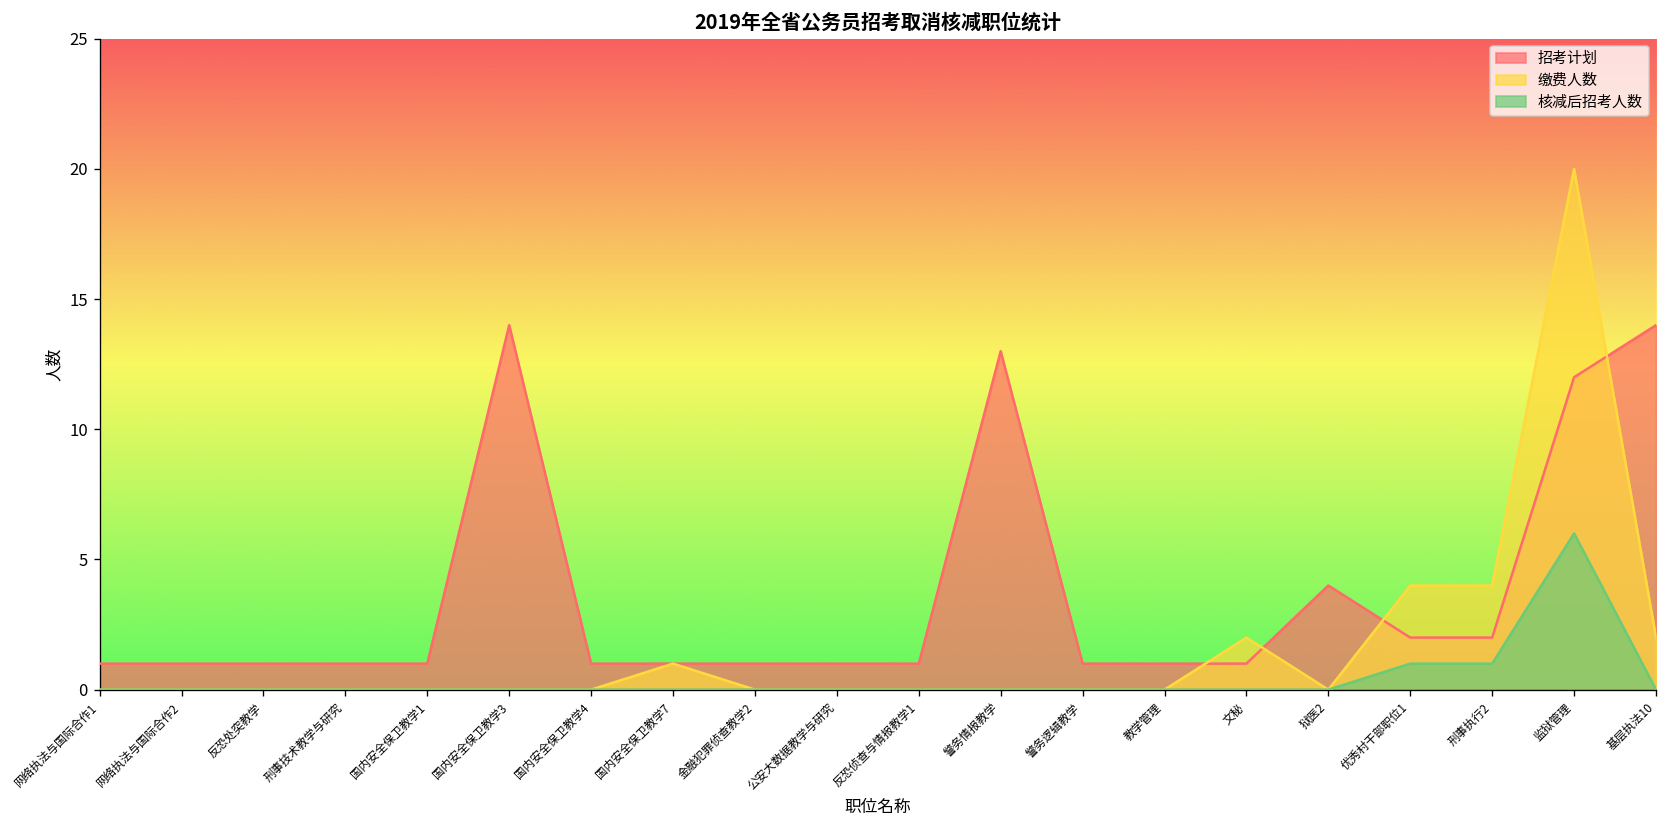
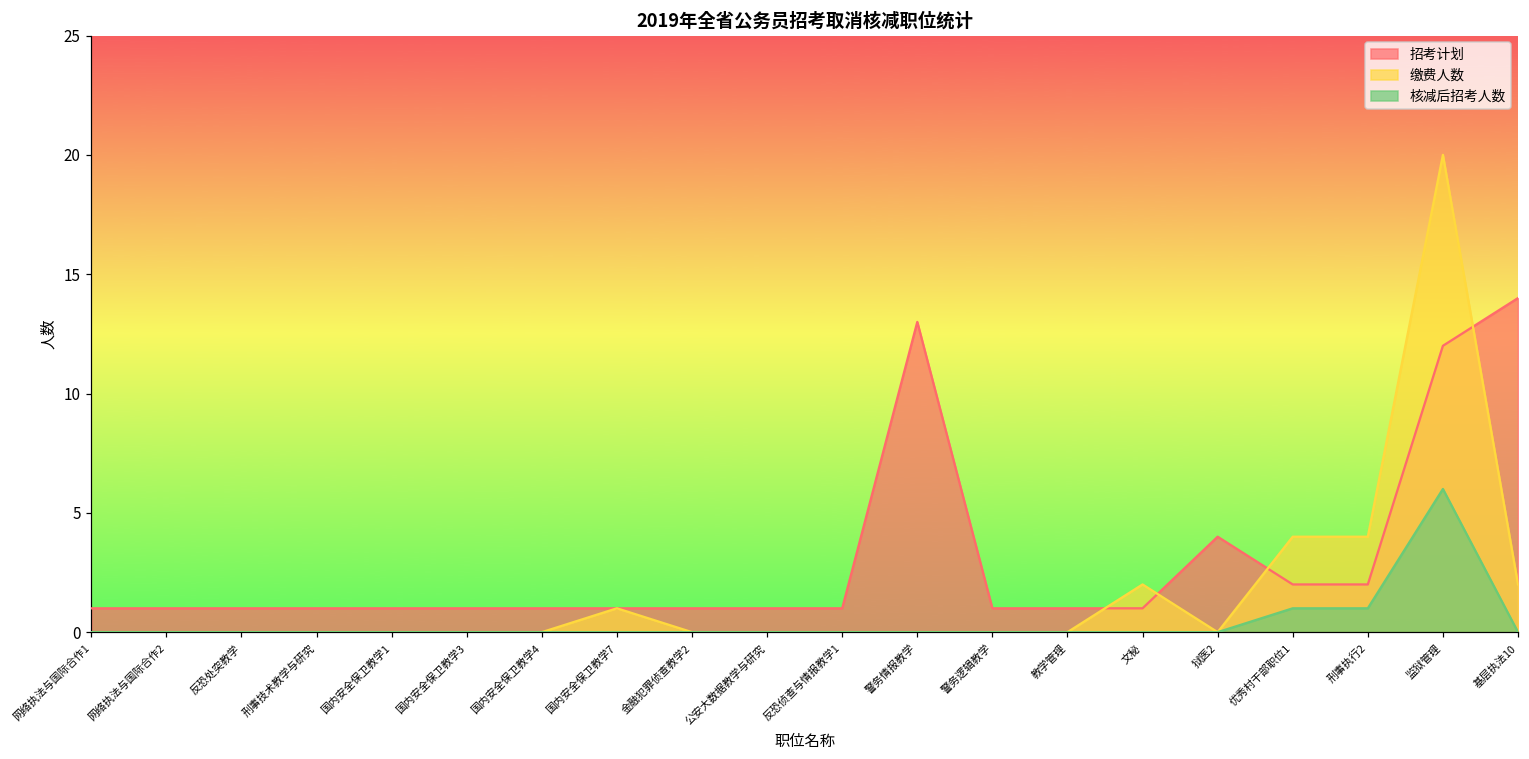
  {
    "招考计划": {
      "网络执法与国际合作1": 1,
      "网络执法与国际合作2": 1,
      "反恐处突教学": 1,
      "刑事技术教学与研究": 1,
      "国内安全保卫教学1": 1,
-     "国内安全保卫教学3": 14,
+     "国内安全保卫教学3": 1,
      "国内安全保卫教学4": 1,
      "金融犯罪侦查教学2": 1,
      "公安大数据教学与研究": 1,
      "反恐侦查与情报教学1": 1,
      "警务情报教学": 13,
      "警务逻辑教学": 1,
      "教学管理": 1,
      "文秘": 1,
      "狱医2": 4,
      "优秀村干部职位1": 2,
      "刑事执行2": 2,
      "监狱管理": 12,
      "基层执法10": 14
    },
    "缴费人数": {
      "文秘": 2,
      "优秀村干部职位1": 4,
      "刑事执行2": 4,
      "监狱管理": 20,
      "基层执法10": 2
    },
    "核减后招考人数": {
      "国内安全保卫教学7": 0,
      "文秘": 0,
      "优秀村干部职位1": 1,
      "刑事执行2": 1,
      "监狱管理": 6,
      "基层执法10": 0
    }
  }
